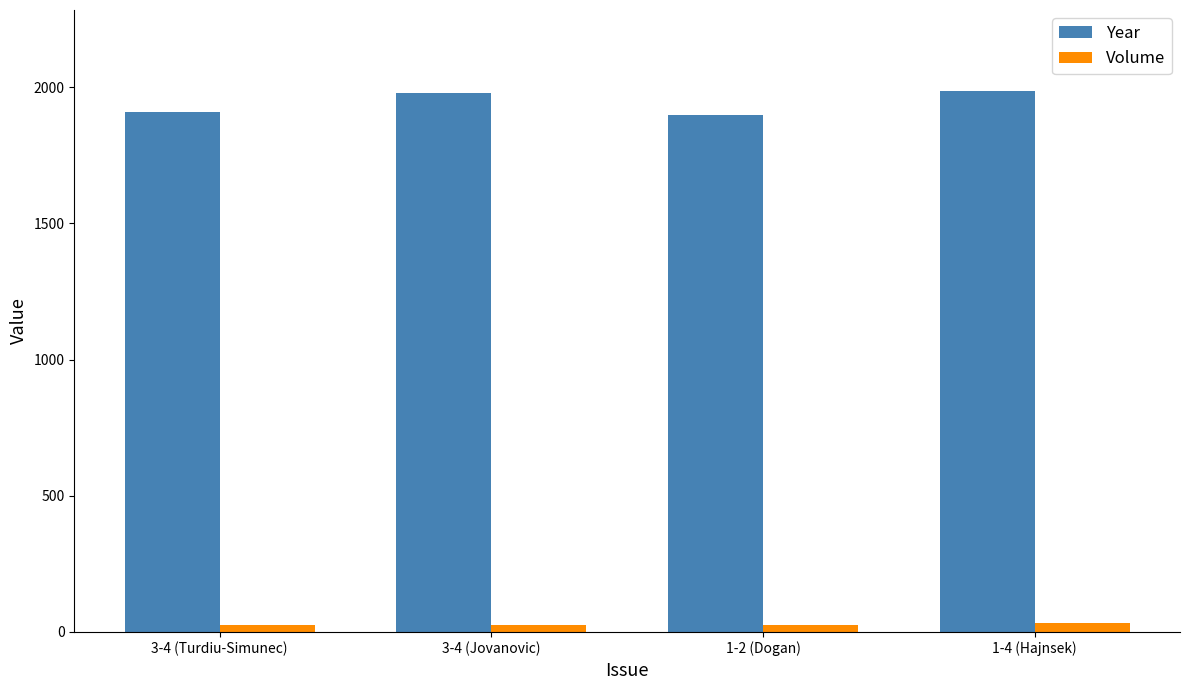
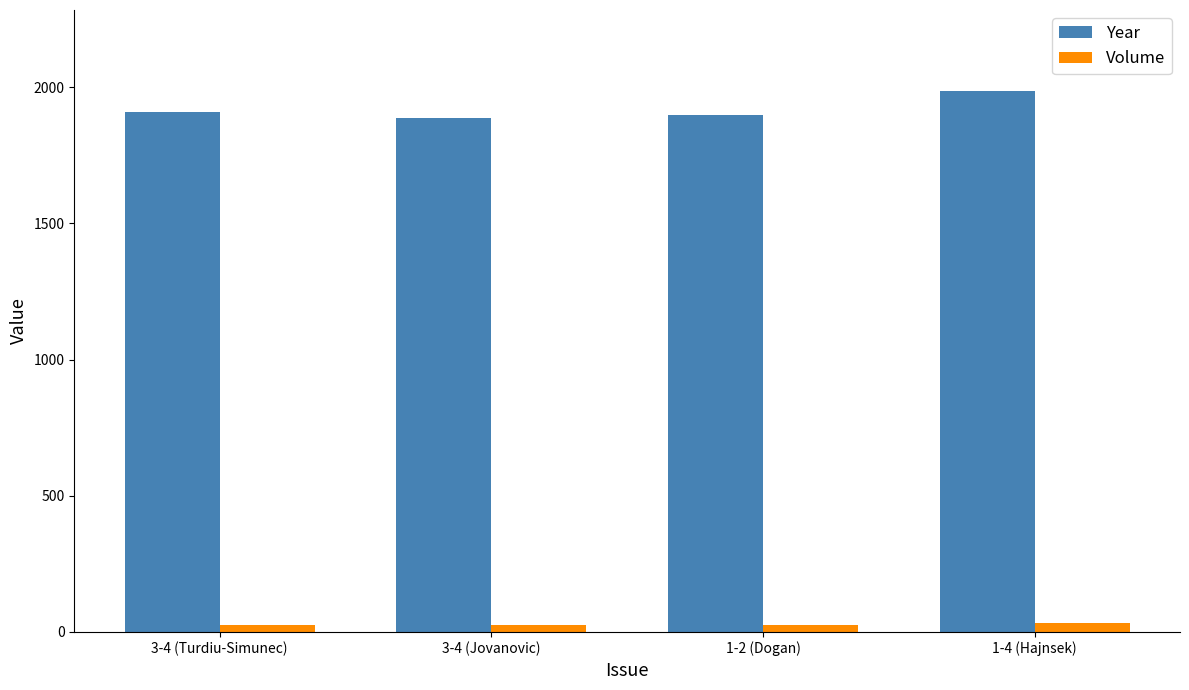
  {
    "Year": {
      "3-4 (Turdiu-Simunec)": 1910,
-     "3-4 (Jovanovic)": 1980,
+     "3-4 (Jovanovic)": 1890,
      "1-2 (Dogan)": 1900,
      "1-4 (Hajnsek)": 1990
    },
    "Volume": {
      "3-4 (Turdiu-Simunec)": 30,
      "3-4 (Jovanovic)": 30,
      "1-2 (Dogan)": 30,
      "1-4 (Hajnsek)": 30
    }
  }
